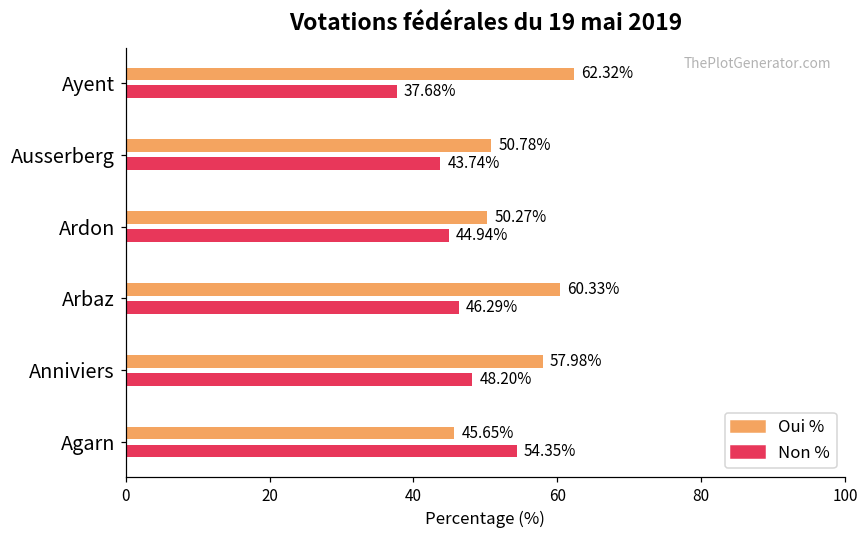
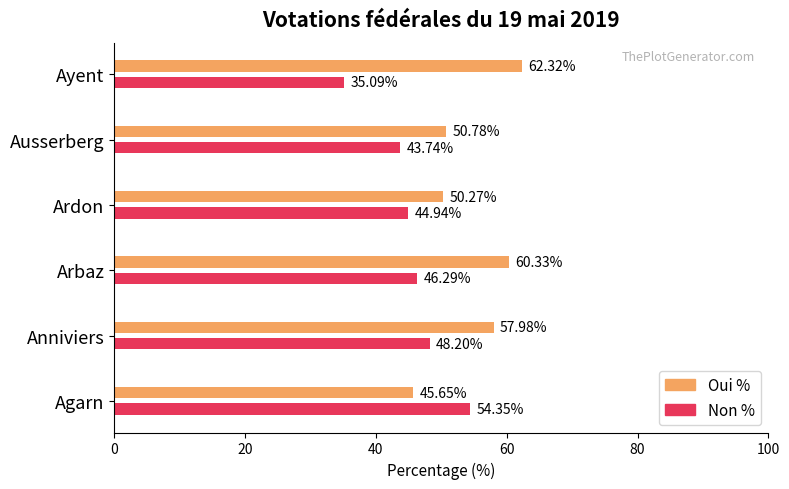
  {
    "Non %": {
-     "Ayent": "37.68%",
+     "Ayent": "35.09%",
      "Ausserberg": "43.74%",
      "Ardon": "44.94%",
      "Arbaz": "46.29%",
      "Anniviers": "48.20%",
      "Agarn": "54.35%"
    },
    "Oui %": {
      "Ayent": "62.32%",
      "Ausserberg": "50.78%",
      "Ardon": "50.27%",
      "Arbaz": "60.33%",
      "Anniviers": "57.98%",
      "Agarn": "45.65%"
    }
  }
